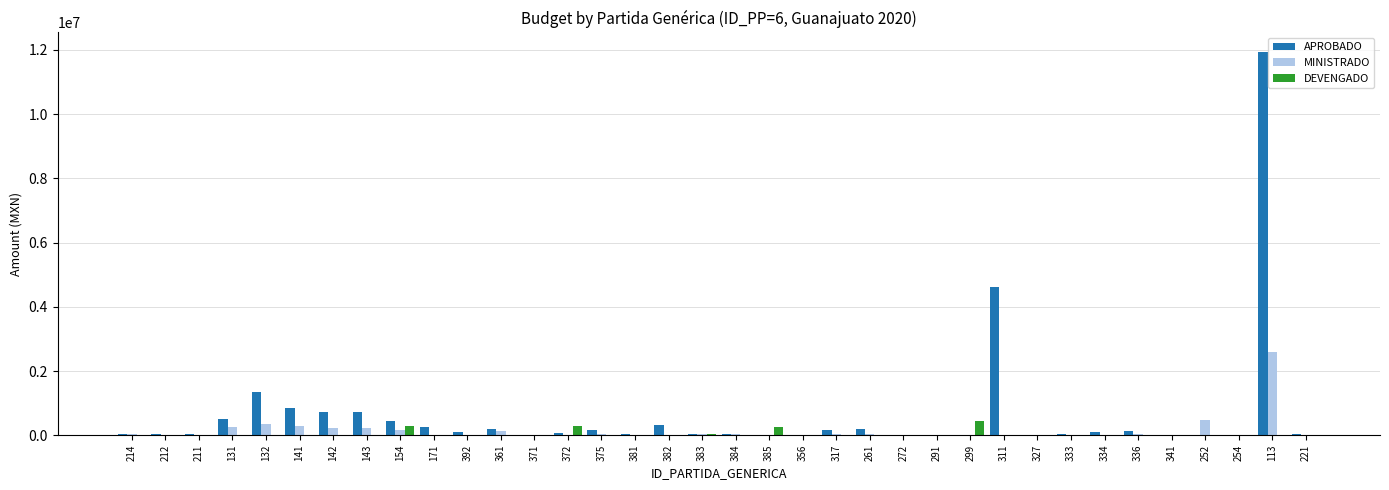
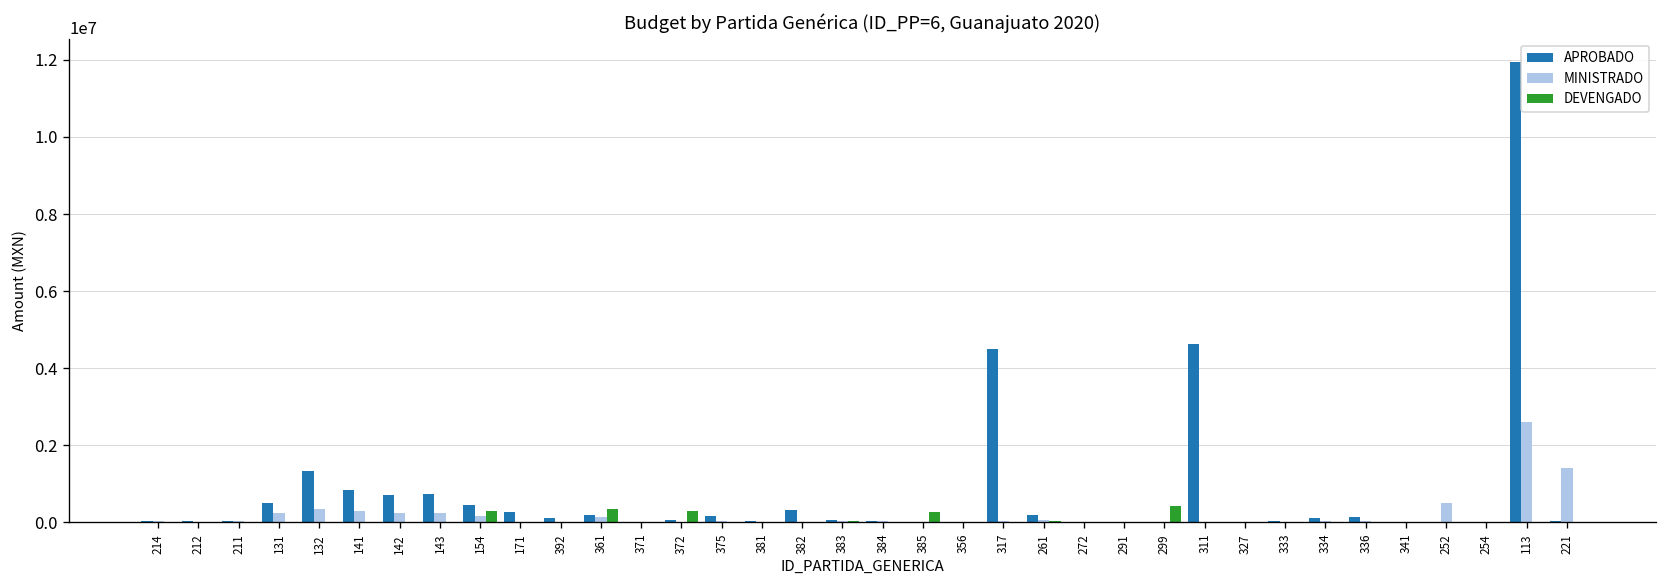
  {
    "APROBADO": {
      "131": 500000,
      "132": 1300000,
      "141": 800000,
      "142": 700000,
      "143": 700000,
      "154": 500000,
      "171": 300000,
      "392": 100000,
      "361": 200000,
      "375": 200000,
      "382": 300000,
-     "317": 200000,
+     "317": 4500000,
      "261": 200000,
      "311": 4600000,
      "334": 100000,
      "336": 100000,
      "113": 11900000
    },
    "MINISTRADO": {
      "131": 300000,
      "132": 400000,
      "141": 300000,
      "142": 200000,
      "143": 200000,
      "154": 200000,
      "171": 0,
      "361": 100000,
      "371": 0,
      "356": 0,
      "311": 0,
      "333": 0,
      "341": 0,
      "252": 500000,
      "113": 2600000,
-     "221": 0
+     "221": 1400000
    },
    "DEVENGADO": {
      "214": 0,
      "131": 0,
      "132": 0,
      "141": 0,
      "142": 0,
      "143": 0,
      "154": 300000,
      "171": 0,
-     "361": 0,
+     "361": 300000,
      "371": 0,
      "372": 300000,
      "382": 0,
      "384": 0,
      "385": 300000,
      "356": 0,
      "317": 0,
      "299": 400000,
      "311": 0,
      "327": 0,
      "333": 0,
      "334": 0,
      "341": 0,
      "252": 0,
      "113": 0
    }
  }
